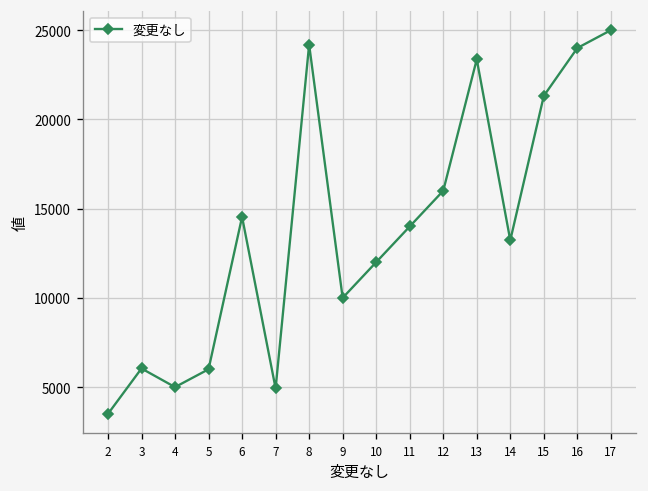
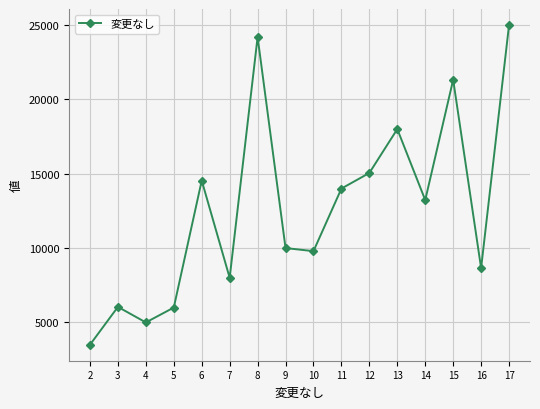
  {
    "2": 3500,
    "3": 6000,
    "4": 5000,
    "5": 6000,
    "6": 14500,
-   "7": 4900,
+   "7": 8000,
    "8": 24200,
    "9": 10000,
-   "10": 12000,
+   "10": 9800,
    "11": 14000,
-   "12": 16000,
-   "13": 23400,
+   "12": 15100,
+   "13": 18000,
    "14": 13200,
    "15": 21300,
-   "16": 24000,
+   "16": 8700,
    "17": 25000
  }
